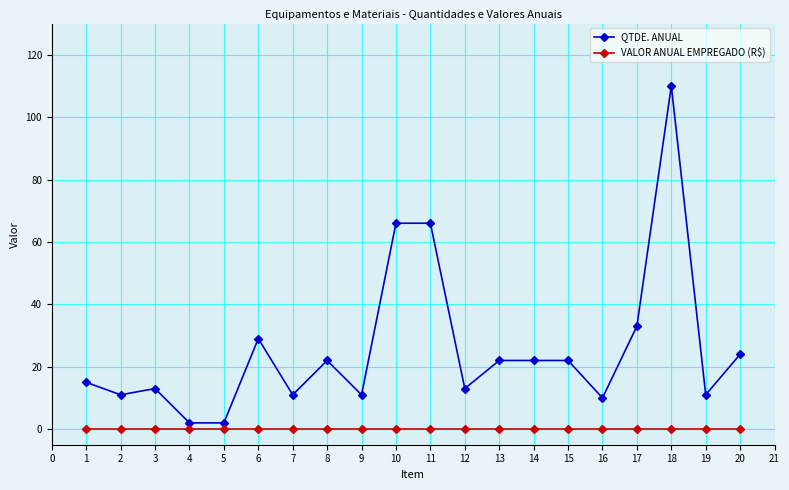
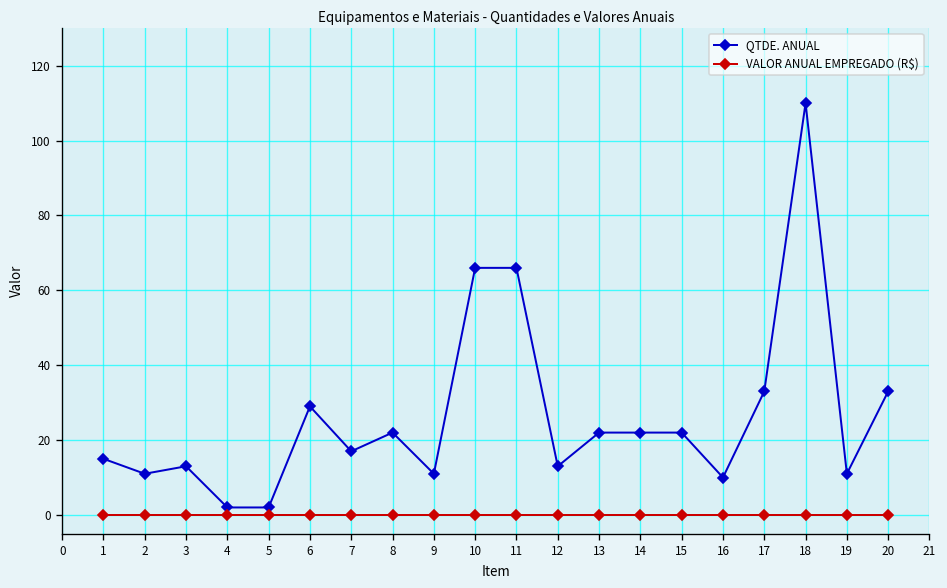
  {
    "QTDE. ANUAL": {
      "1": 15,
      "2": 11,
      "3": 13,
      "4": 2,
      "5": 2,
      "6": 29,
-     "7": 11,
+     "7": 17,
      "8": 22,
      "9": 11,
      "10": 66,
      "11": 66,
      "12": 13,
      "13": 22,
      "14": 22,
      "15": 22,
      "16": 10,
      "17": 33,
      "18": 110,
      "19": 11,
-     "20": 24
+     "20": 33
    },
    "VALOR ANUAL EMPREGADO (R$)": {
      "1": 0,
      "2": 0,
      "3": 0,
      "4": 0,
      "5": 0,
      "6": 0,
      "7": 0,
      "8": 0,
      "9": 0,
      "10": 0,
      "11": 0,
      "12": 0,
      "13": 0,
      "14": 0,
      "15": 0,
      "16": 0,
      "17": 0,
      "18": 0,
      "19": 0,
      "20": 0
    }
  }
